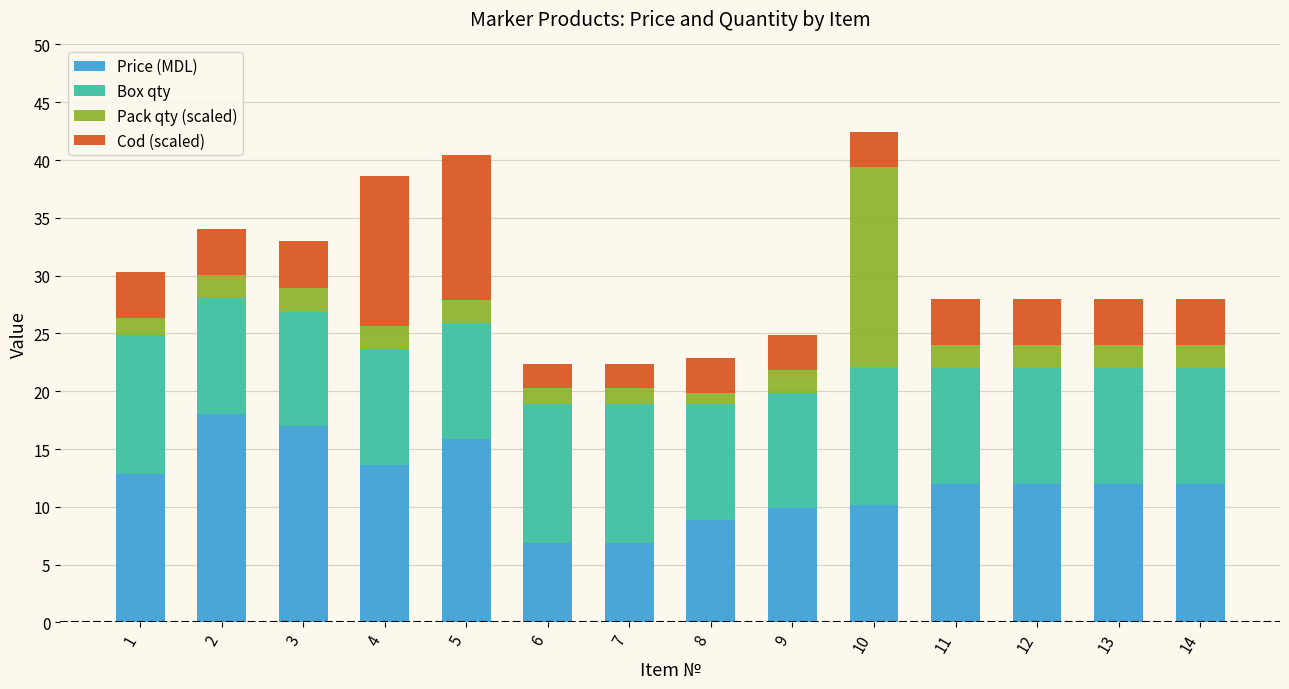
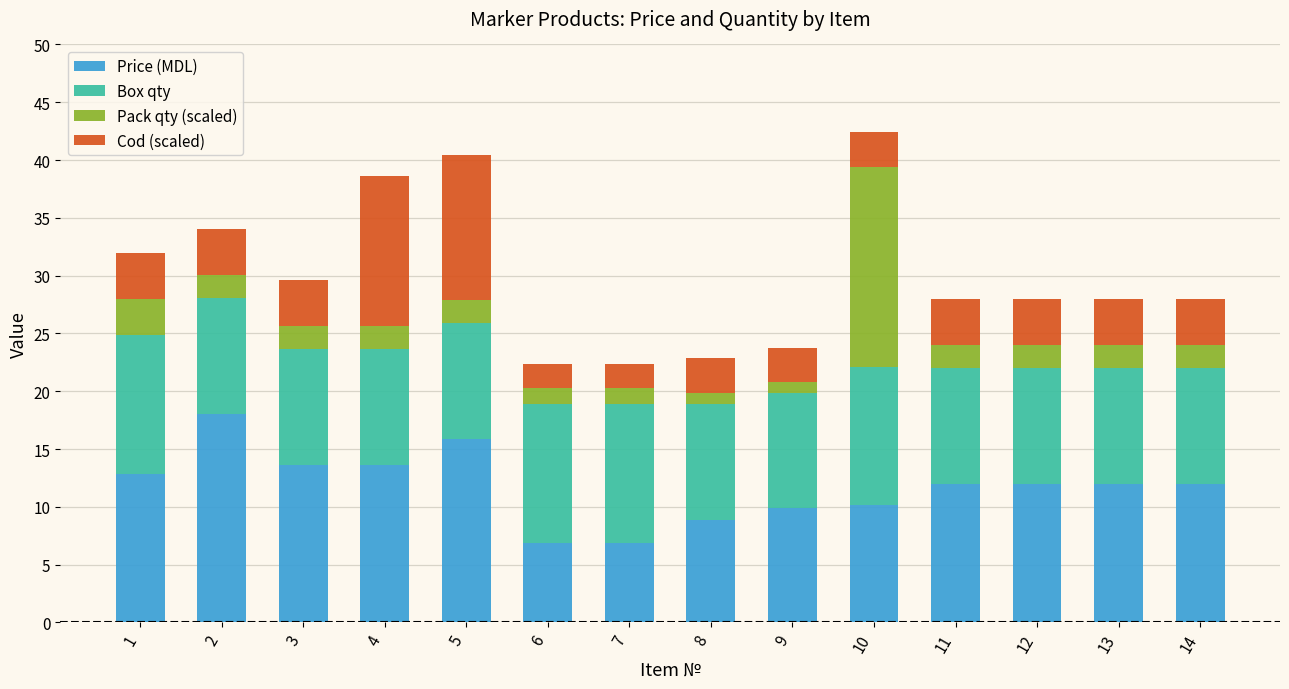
  {
    "Price (MDL)": {
      "1": 12.9,
      "2": 18.0,
-     "3": 17.0,
+     "3": 13.6,
      "4": 13.6,
      "5": 15.9,
      "6": 6.9,
      "7": 6.9,
      "8": 8.9,
      "9": 9.9,
      "10": 10.1,
      "11": 12.0,
      "12": 12.0,
      "13": 12.0,
      "14": 12.0
    },
    "Box qty": {
      "1": 12.0,
      "2": 10.0,
      "3": 10.0,
      "4": 10.0,
      "5": 10.0,
      "6": 12.0,
      "7": 12.0,
      "8": 10.0,
      "9": 10.0,
      "10": 12.0,
      "11": 10.0,
      "12": 10.0,
      "13": 10.0,
      "14": 10.0
    },
    "Pack qty (scaled)": {
-     "1": 1.4,
+     "1": 3.1,
      "2": 2.0,
      "3": 2.0,
      "4": 2.0,
      "5": 2.0,
      "6": 1.4,
      "7": 1.4,
      "8": 1.0,
-     "9": 2.0,
+     "9": 0.9,
      "10": 17.3,
      "11": 2.0,
      "12": 2.0,
      "13": 2.0,
      "14": 2.0
    },
    "Cod (scaled)": {
      "1": 4.0,
      "2": 4.0,
      "3": 4.0,
      "4": 13.0,
      "5": 12.6,
      "6": 2.0,
      "7": 2.0,
      "8": 3.0,
      "9": 3.0,
      "10": 3.0,
      "11": 4.0,
      "12": 4.0,
      "13": 4.0,
      "14": 4.0
    }
  }
